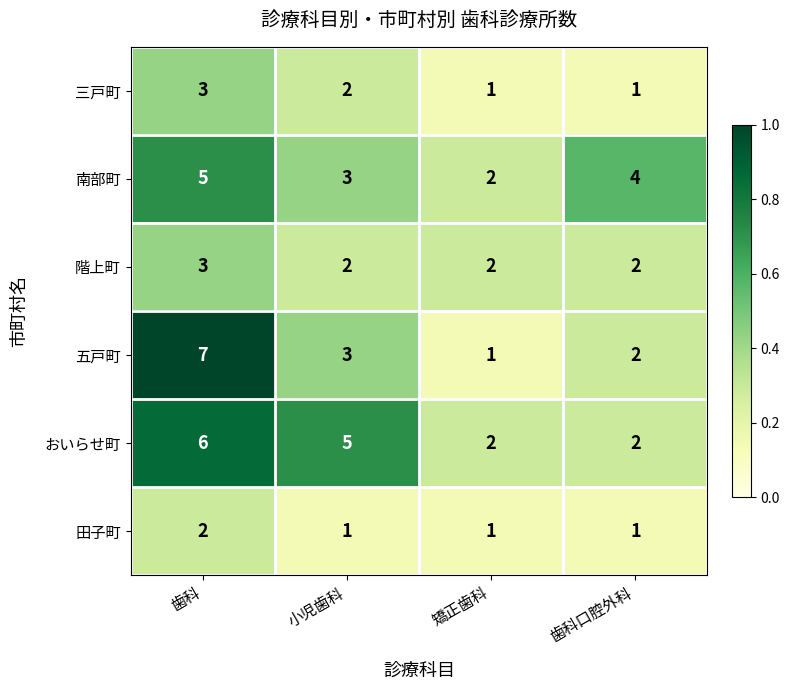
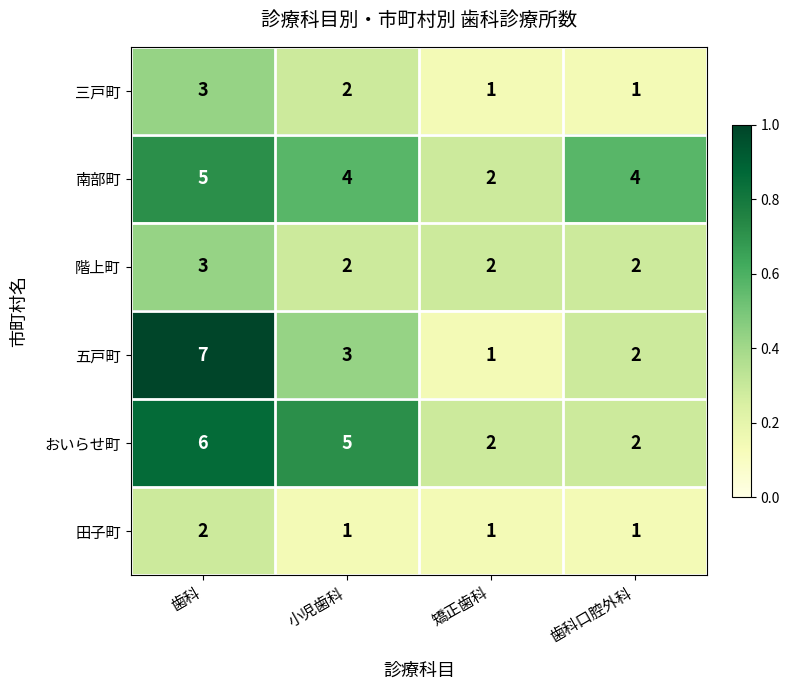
  {
    "三戸町": {
      "歯科": 3,
      "小児歯科": 2,
      "矯正歯科": 1,
      "歯科口腔外科": 1
    },
    "南部町": {
      "歯科": 5,
-     "小児歯科": 3,
+     "小児歯科": 4,
      "矯正歯科": 2,
      "歯科口腔外科": 4
    },
    "階上町": {
      "歯科": 3,
      "小児歯科": 2,
      "矯正歯科": 2,
      "歯科口腔外科": 2
    },
    "五戸町": {
      "歯科": 7,
      "小児歯科": 3,
      "矯正歯科": 1,
      "歯科口腔外科": 2
    },
    "おいらせ町": {
      "歯科": 6,
      "小児歯科": 5,
      "矯正歯科": 2,
      "歯科口腔外科": 2
    },
    "田子町": {
      "歯科": 2,
      "小児歯科": 1,
      "矯正歯科": 1,
      "歯科口腔外科": 1
    }
  }
